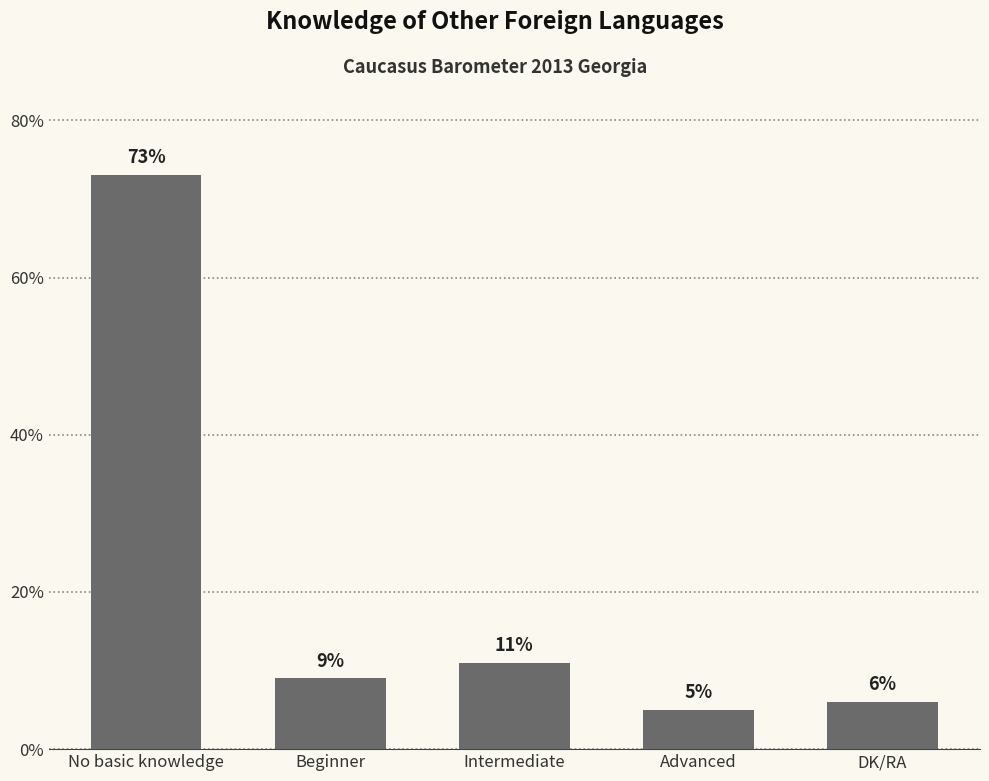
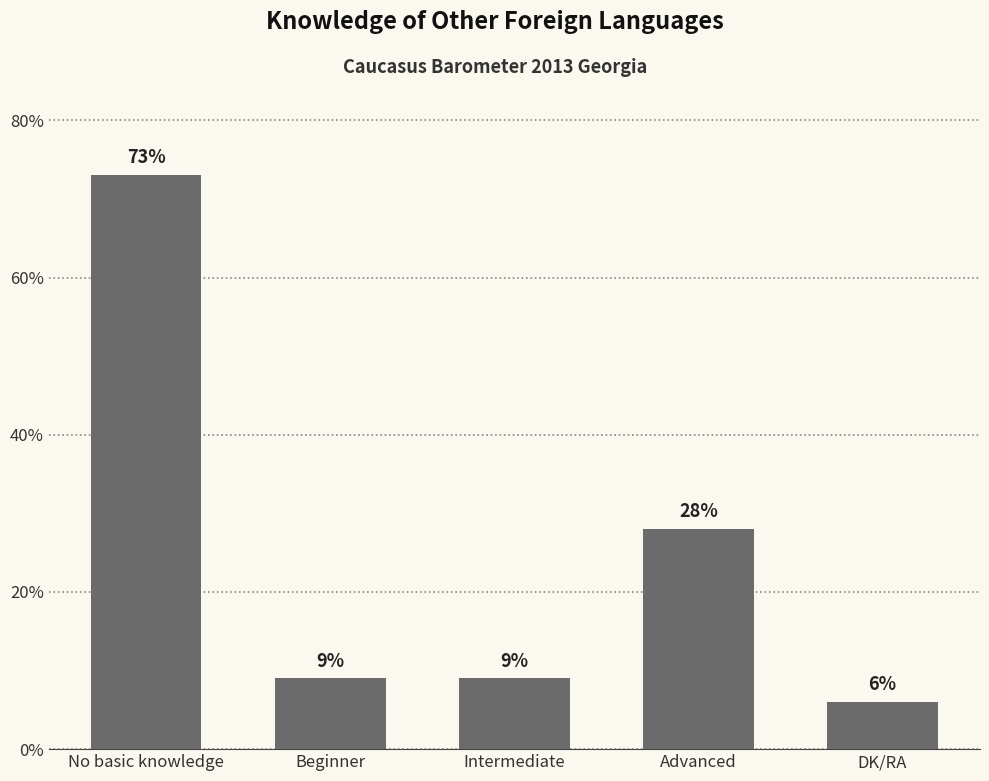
  {
    "No basic knowledge": "73%",
    "Beginner": "9%",
-   "Intermediate": "11%",
-   "Advanced": "5%",
+   "Intermediate": "9%",
+   "Advanced": "28%",
    "DK/RA": "6%"
  }
